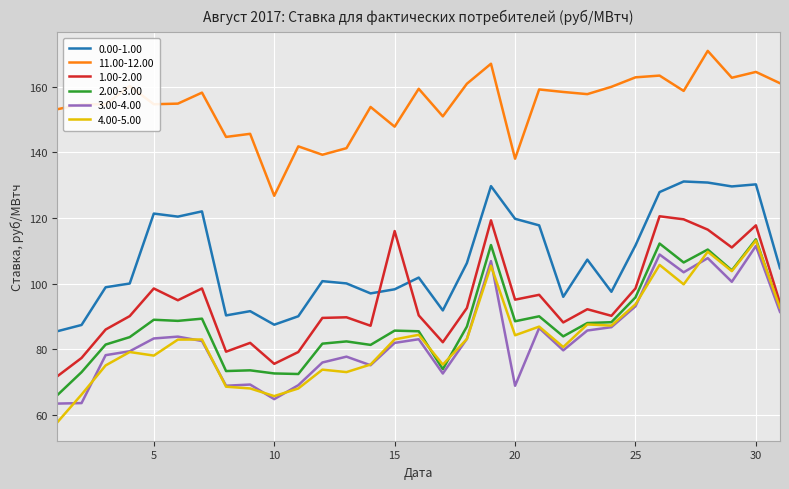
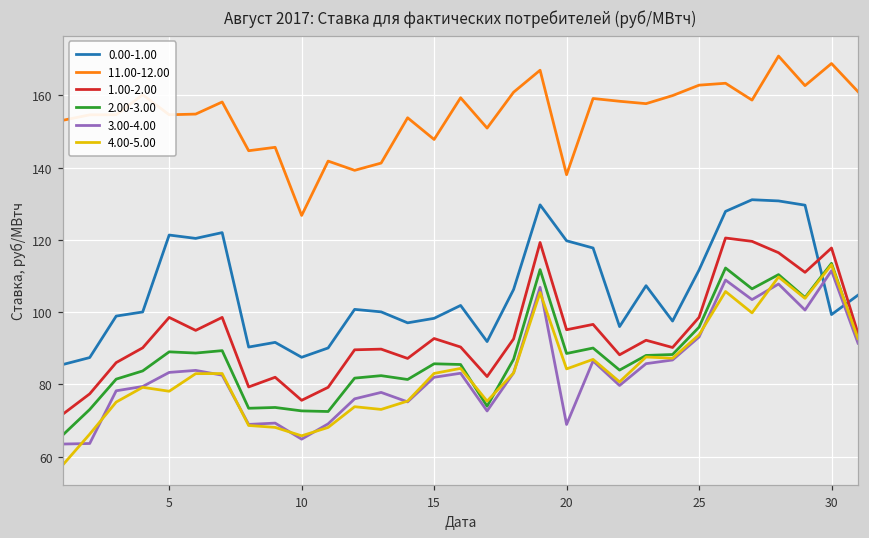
  {
    "0.00-1.00": {
      "5": 121,
      "10": 87,
      "15": 98,
      "20": 120,
      "25": 112,
-     "30": 130
+     "30": 99
    },
    "11.00-12.00": {
      "10": 127,
      "15": 148,
      "20": 138,
      "25": 163,
-     "30": 165
+     "30": 169
    },
    "1.00-2.00": {
      "5": 99,
      "10": 76,
-     "15": 116,
+     "15": 93,
      "20": 95,
      "25": 99,
      "30": 118
    },
    "2.00-3.00": {
      "5": 89,
      "10": 73,
      "15": 86,
      "20": 89,
      "25": 96
    },
    "3.00-4.00": {
      "5": 83,
      "10": 65,
      "15": 82,
      "20": 69,
      "30": 111
    },
    "4.00-5.00": {
      "5": 78,
      "10": 66,
      "15": 83,
      "20": 84
    }
  }
